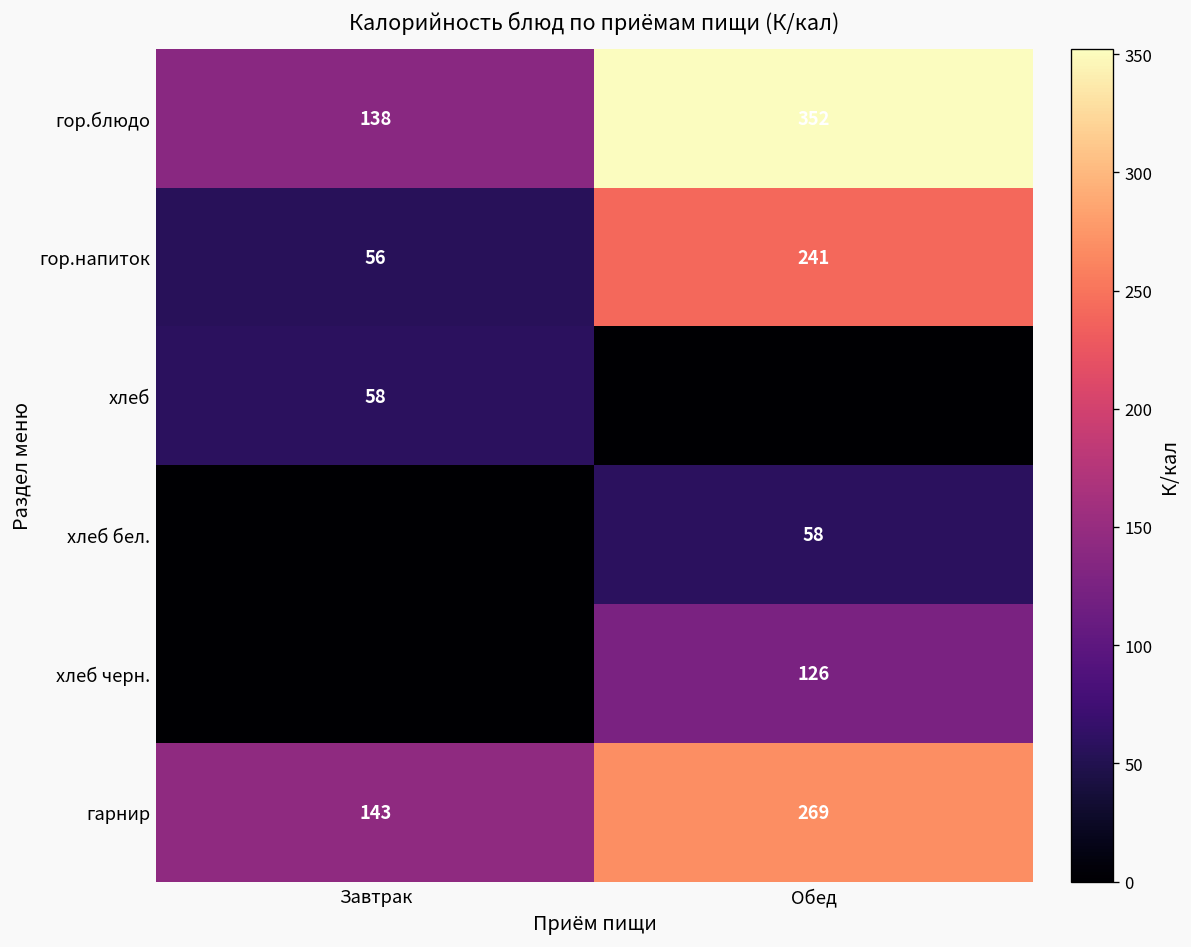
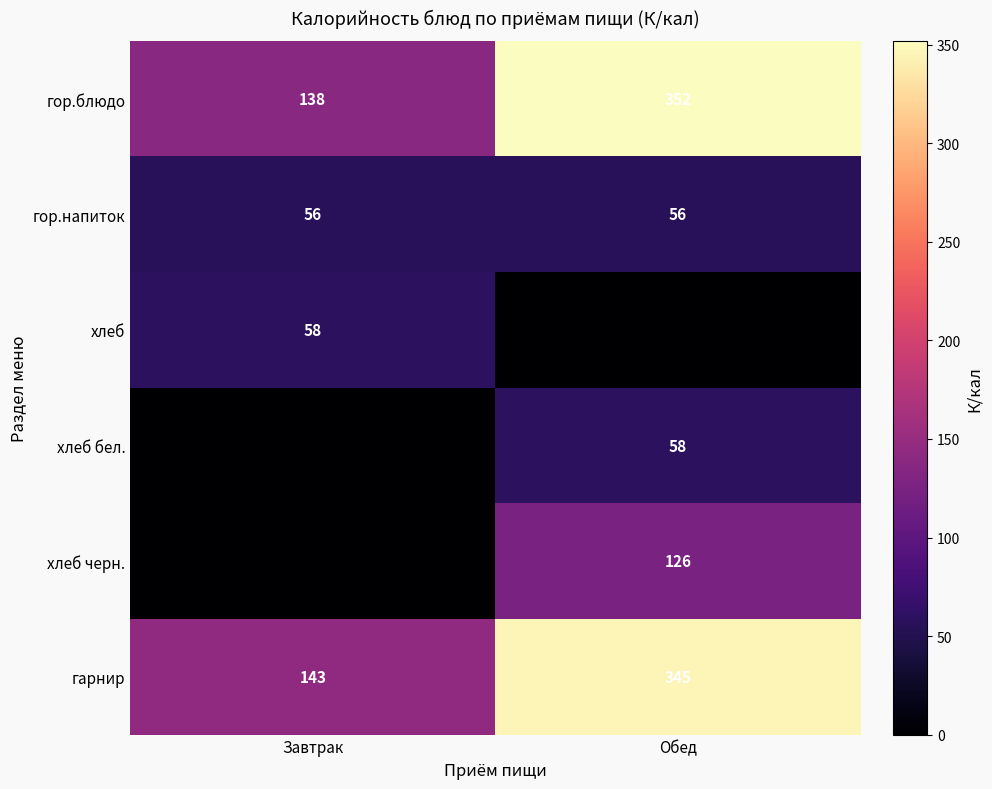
  {
    "гор.блюдо": {
      "Завтрак": 138,
      "Обед": 352
    },
    "гор.напиток": {
      "Завтрак": 56,
-     "Обед": 241
+     "Обед": 56
    },
    "хлеб": {
      "Завтрак": 58
    },
    "хлеб бел.": {
      "Обед": 58
    },
    "хлеб черн.": {
      "Обед": 126
    },
    "гарнир": {
      "Завтрак": 143,
-     "Обед": 269
+     "Обед": 345
    }
  }
